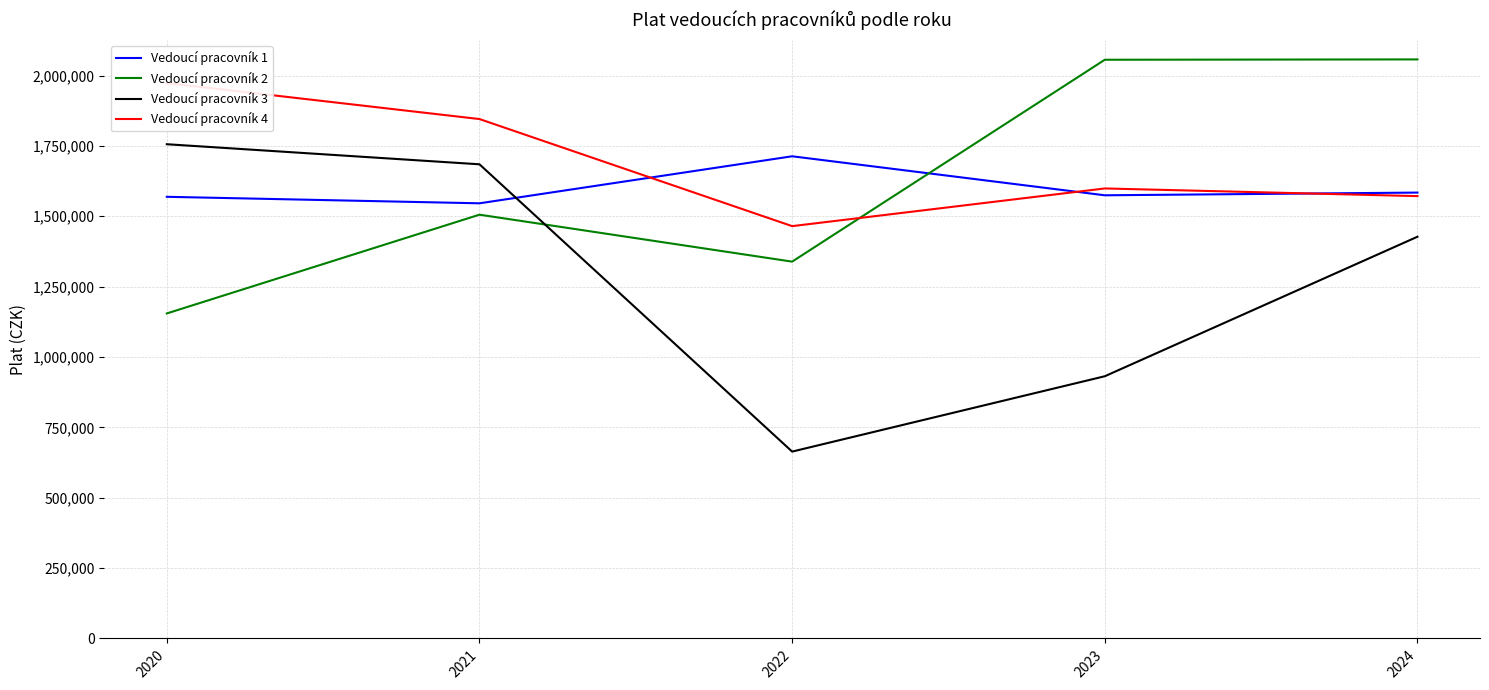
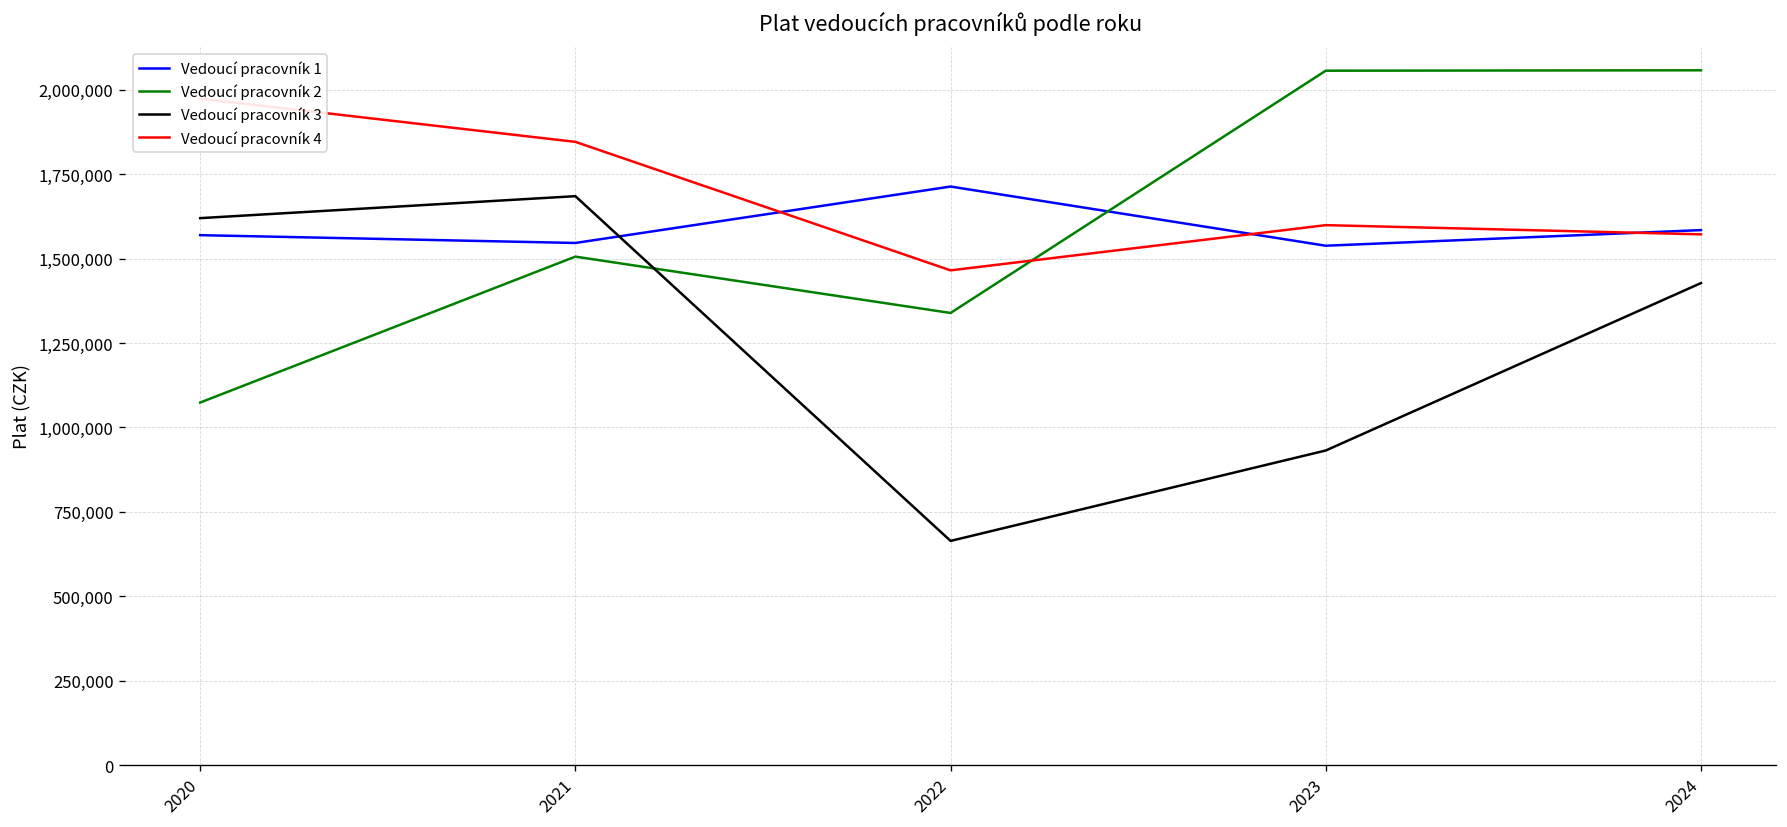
  {
    "Vedoucí pracovník 1": {
      "2020": "1,570,000",
      "2021": "1,550,000",
      "2022": "1,710,000",
-     "2023": "1,570,000",
+     "2023": "1,540,000",
      "2024": "1,580,000"
    },
    "Vedoucí pracovník 2": {
-     "2020": "1,150,000",
+     "2020": "1,070,000",
      "2021": "1,510,000",
      "2022": "1,340,000",
      "2023": "2,060,000",
      "2024": "2,060,000"
    },
    "Vedoucí pracovník 3": {
-     "2020": "1,760,000",
+     "2020": "1,620,000",
      "2021": "1,680,000",
      "2022": "660,000",
      "2023": "930,000",
      "2024": "1,430,000"
    },
    "Vedoucí pracovník 4": {
      "2021": "1,850,000",
      "2022": "1,470,000",
      "2023": "1,600,000",
      "2024": "1,570,000"
    }
  }
